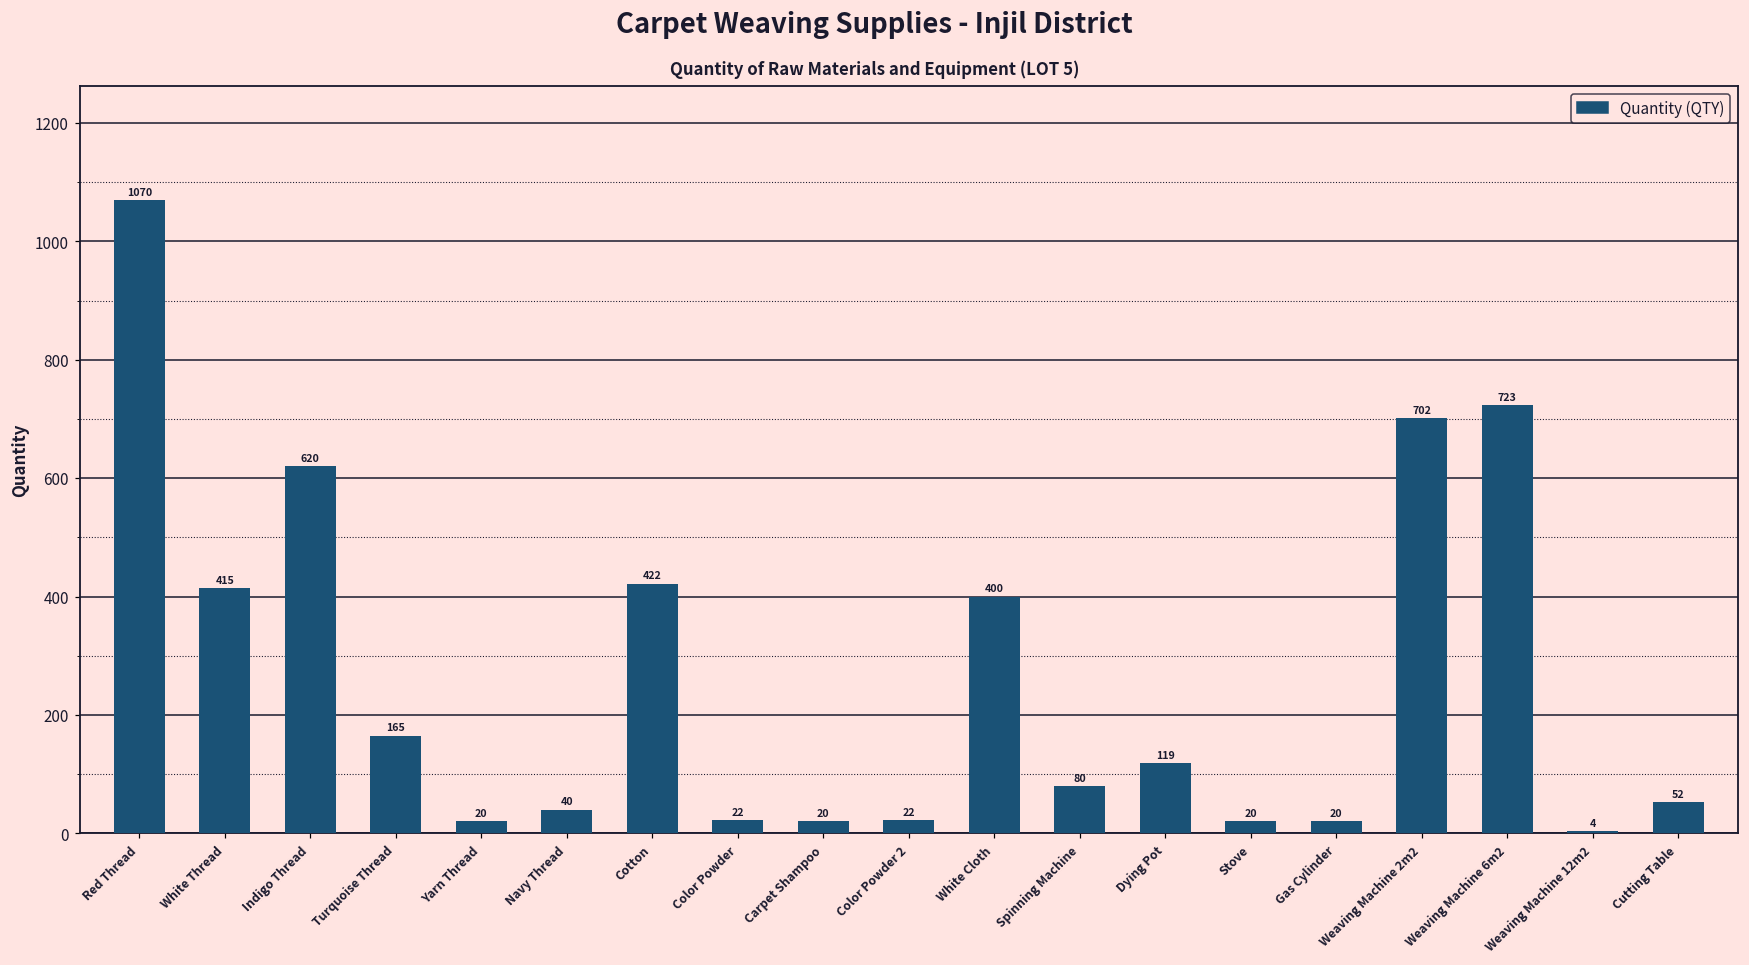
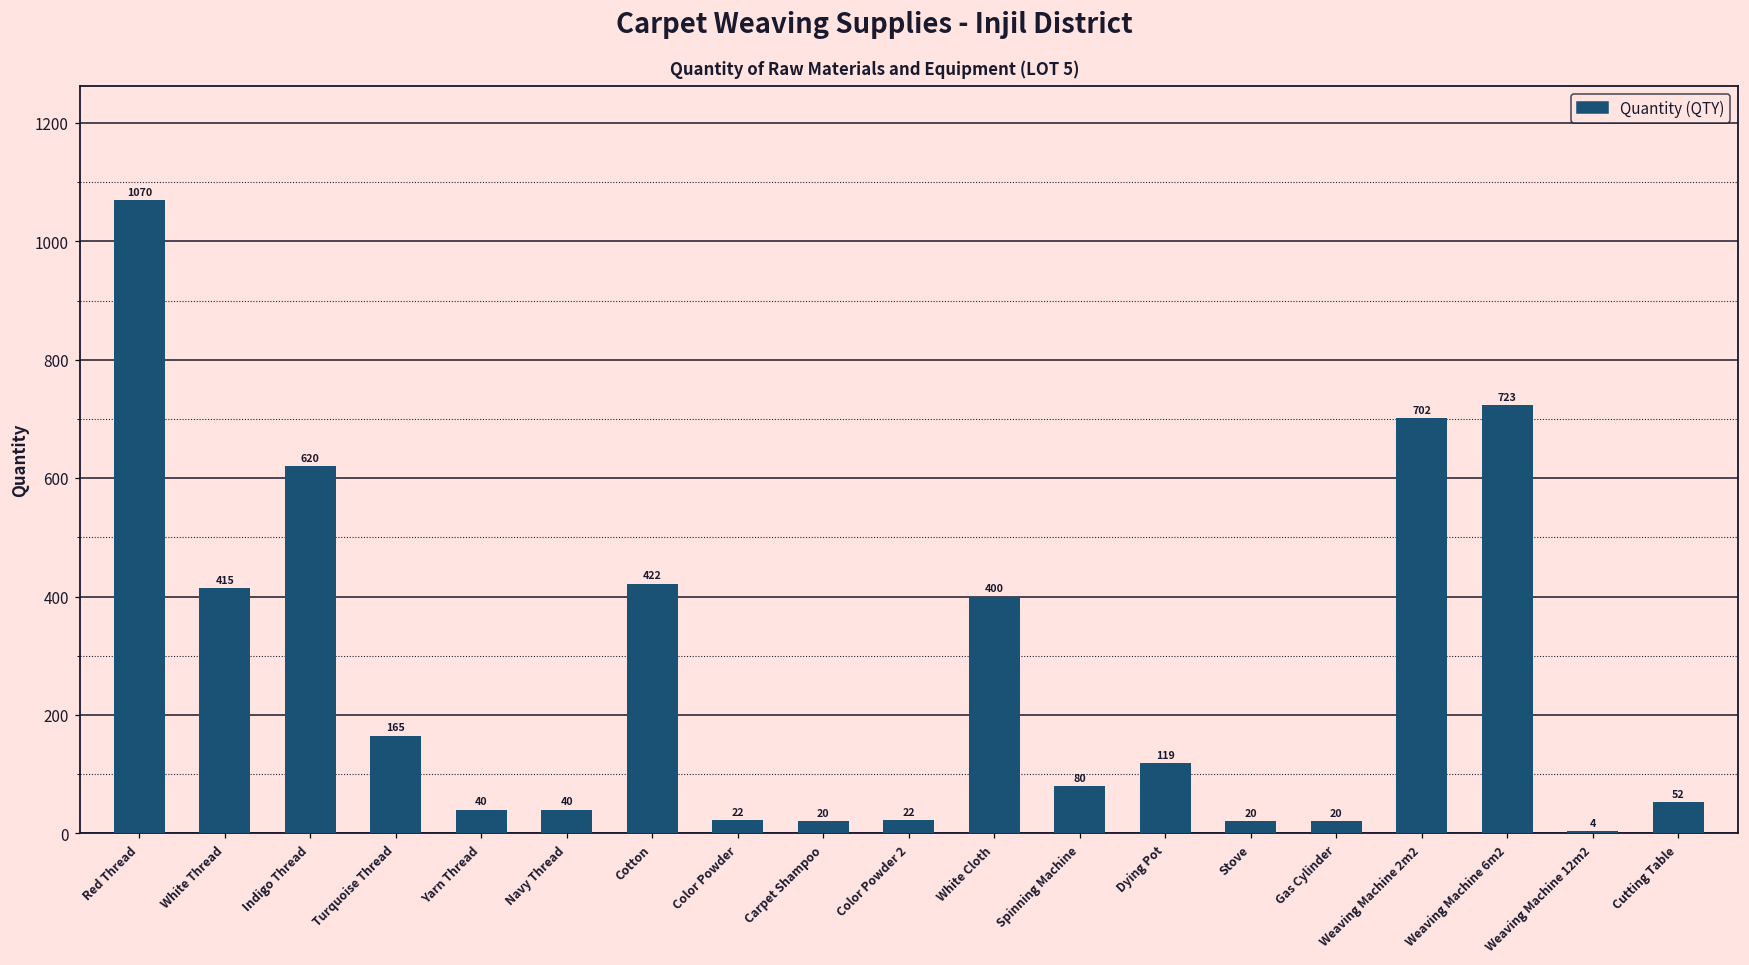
  {
    "Red Thread": 1070,
    "White Thread": 415,
    "Indigo Thread": 620,
    "Turquoise Thread": 165,
-   "Yarn Thread": 20,
+   "Yarn Thread": 40,
    "Navy Thread": 40,
    "Cotton": 422,
    "Color Powder": 22,
    "Carpet Shampoo": 20,
    "Color Powder 2": 22,
    "White Cloth": 400,
    "Spinning Machine": 80,
    "Dying Pot": 119,
    "Stove": 20,
    "Gas Cylinder": 20,
    "Weaving Machine 2m2": 702,
    "Weaving Machine 6m2": 723,
    "Weaving Machine 12m2": 4,
    "Cutting Table": 52
  }
